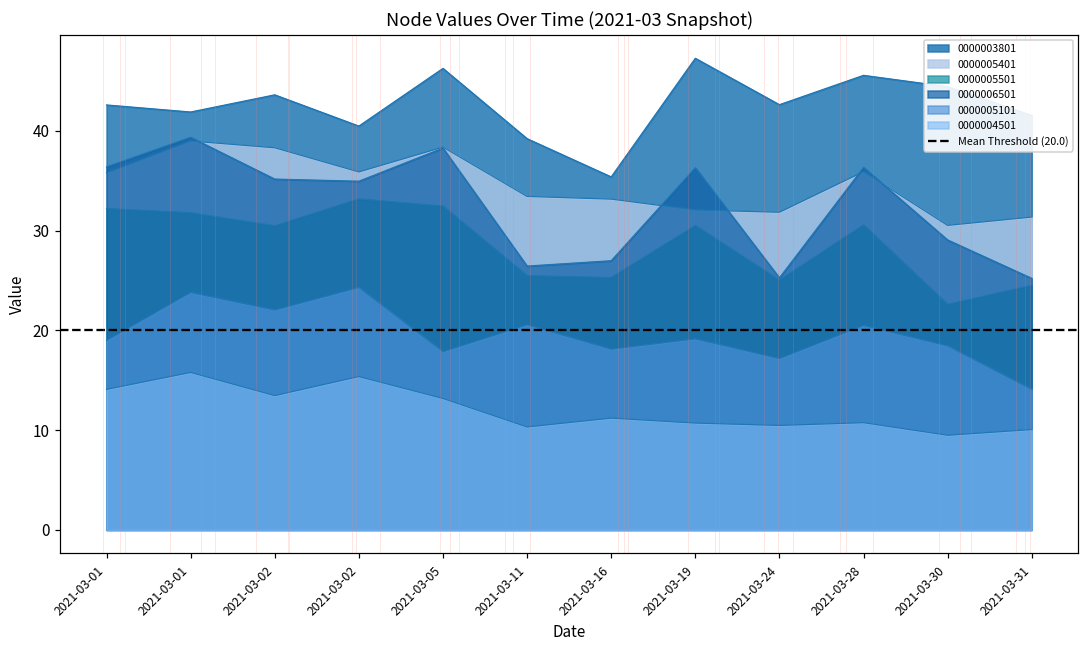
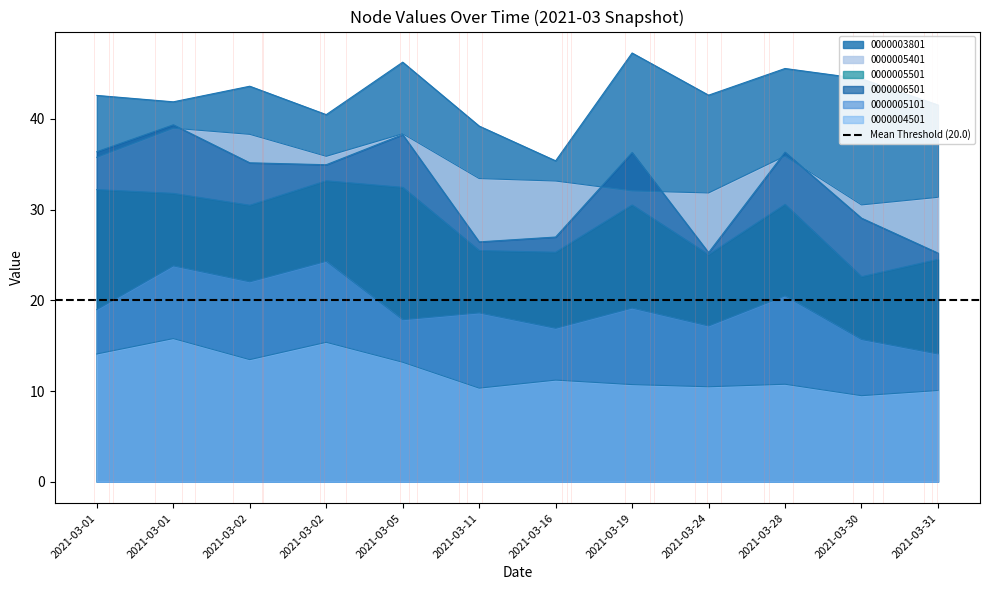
  {
    "0000005101": {
      "2021-03-05": 18,
-     "2021-03-11": 21,
-     "2021-03-16": 18,
+     "2021-03-11": 19,
+     "2021-03-16": 17,
      "2021-03-19": 19,
      "2021-03-24": 17,
      "2021-03-28": 20,
-     "2021-03-30": 18,
+     "2021-03-30": 16,
      "2021-03-31": 14
    }
  }
